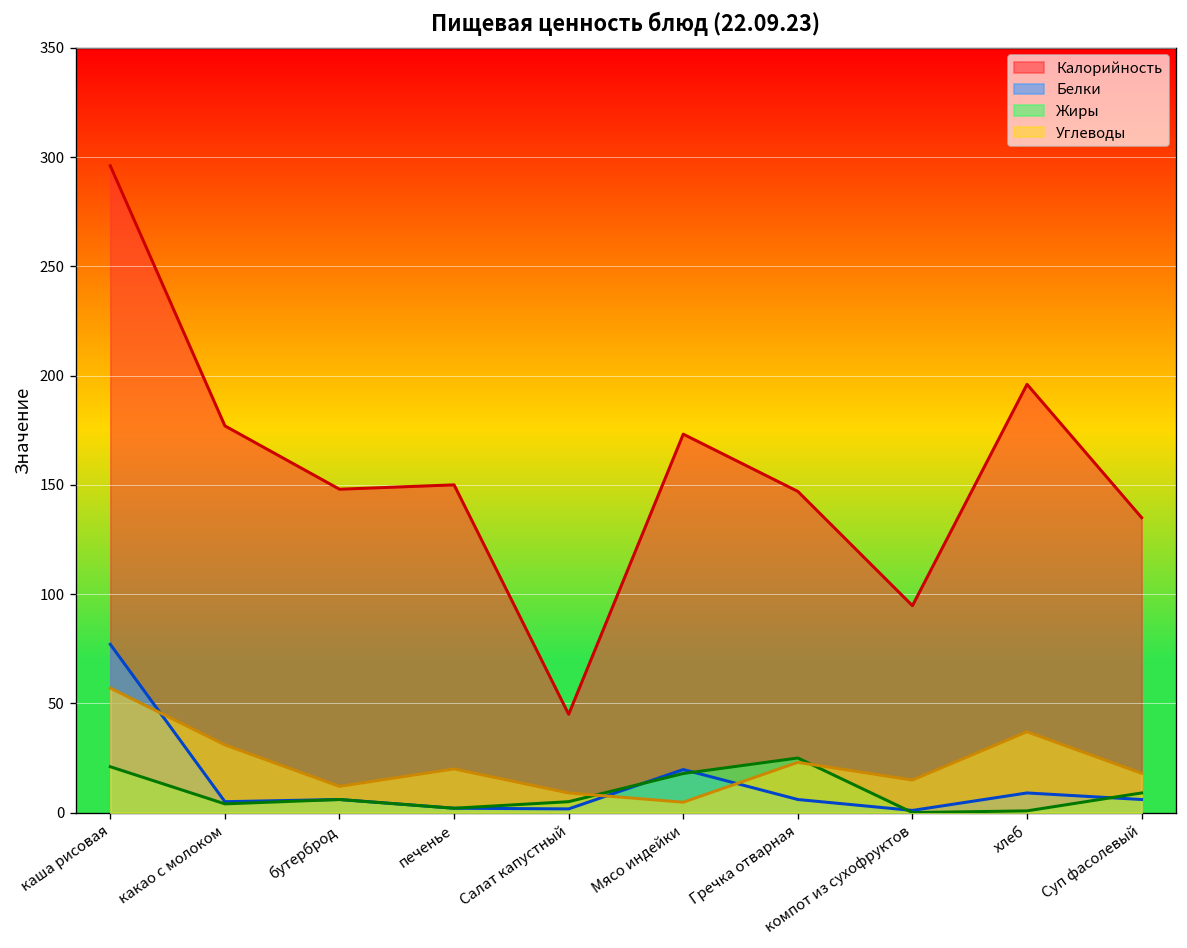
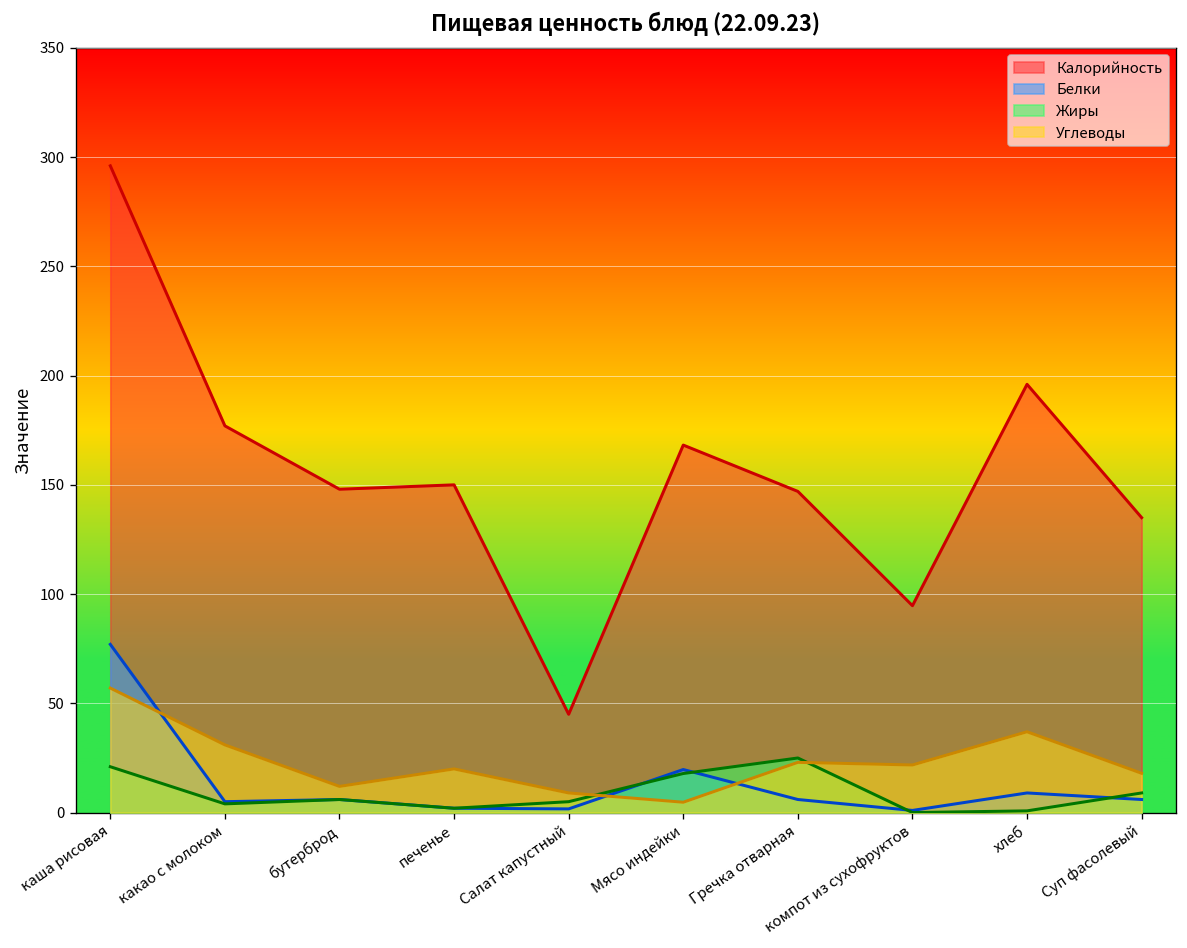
  {
    "Калорийность": {
      "каша рисовая": 296,
      "какао с молоком": 177,
      "бутерброд": 148,
      "печенье": 150,
      "Салат капустный": 45,
-     "Мясо индейки": 173,
+     "Мясо индейки": 168,
      "Гречка отварная": 147,
      "компот из сухофруктов": 95,
      "хлеб": 196,
      "Суп фасолевый": 135
    },
    "Белки": {
      "каша рисовая": 77,
      "Салат капустный": 2,
      "Мясо индейки": 20,
      "Гречка отварная": 6,
      "хлеб": 9,
      "Суп фасолевый": 6
    },
    "Жиры": {
      "каша рисовая": 21,
      "Салат капустный": 5,
      "Мясо индейки": 18,
      "Гречка отварная": 25,
      "хлеб": 1,
      "Суп фасолевый": 9
    },
    "Углеводы": {
      "каша рисовая": 57,
      "какао с молоком": 31,
      "бутерброд": 12,
      "печенье": 20,
      "Салат капустный": 9,
      "Мясо индейки": 5,
      "Гречка отварная": 23,
-     "компот из сухофруктов": 15,
+     "компот из сухофруктов": 22,
      "хлеб": 37,
      "Суп фасолевый": 18
    }
  }
